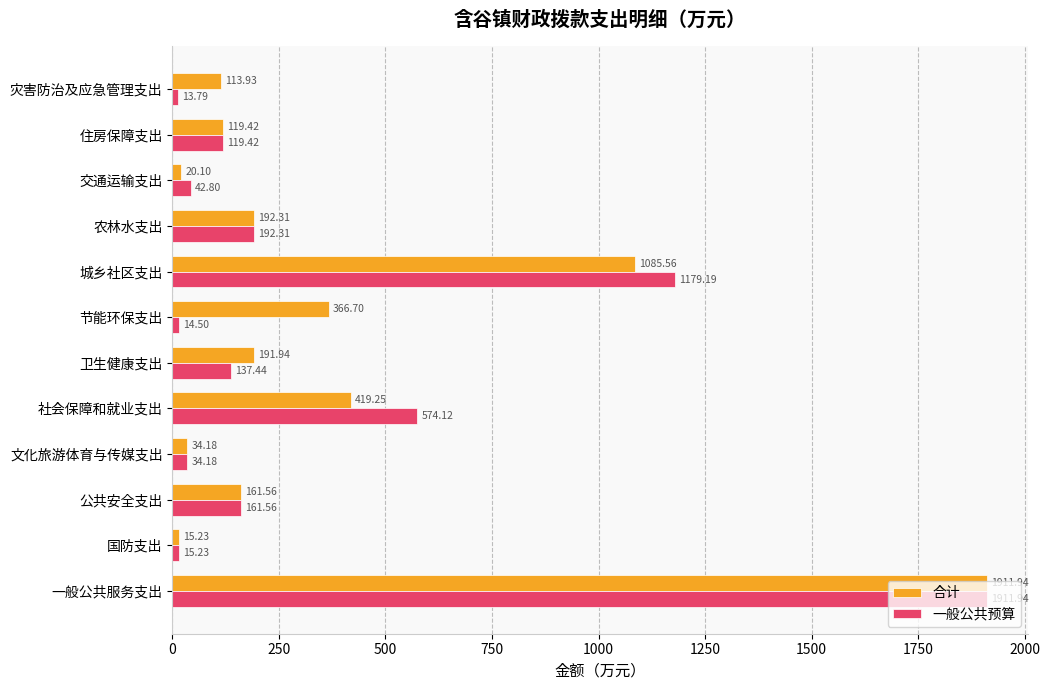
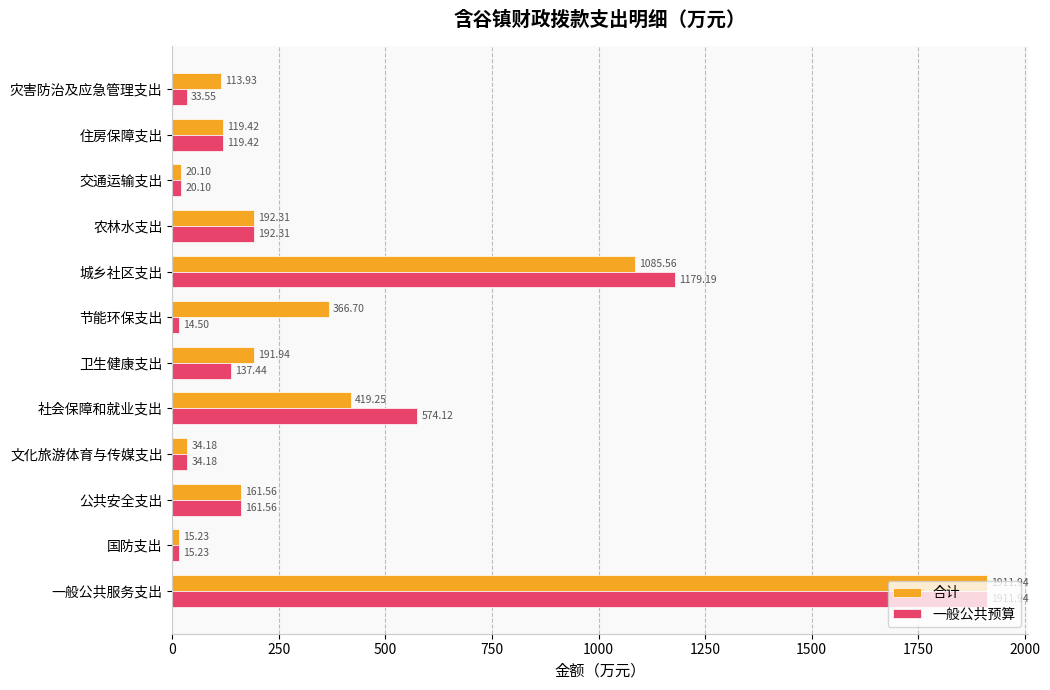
  {
    "合计": {
      "灾害防治及应急管理支出": 113.93,
      "住房保障支出": 119.42,
      "交通运输支出": 20.10,
      "农林水支出": 192.31,
      "城乡社区支出": 1085.56,
      "节能环保支出": 366.70,
      "卫生健康支出": 191.94,
      "社会保障和就业支出": 419.25,
      "文化旅游体育与传媒支出": 34.18,
      "公共安全支出": 161.56,
      "国防支出": 15.23
    },
    "一般公共预算": {
-     "灾害防治及应急管理支出": 13.79,
+     "灾害防治及应急管理支出": 33.55,
      "住房保障支出": 119.42,
-     "交通运输支出": 42.80,
+     "交通运输支出": 20.10,
      "农林水支出": 192.31,
      "城乡社区支出": 1179.19,
      "节能环保支出": 14.50,
      "卫生健康支出": 137.44,
      "社会保障和就业支出": 574.12,
      "文化旅游体育与传媒支出": 34.18,
      "公共安全支出": 161.56,
      "国防支出": 15.23
    }
  }
